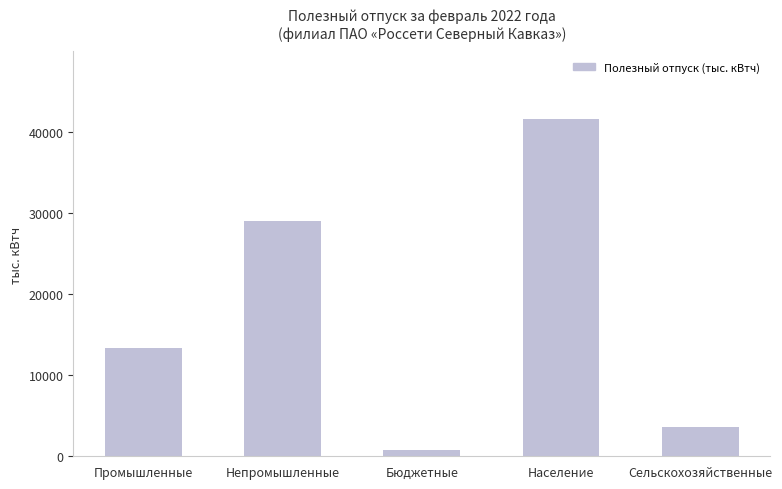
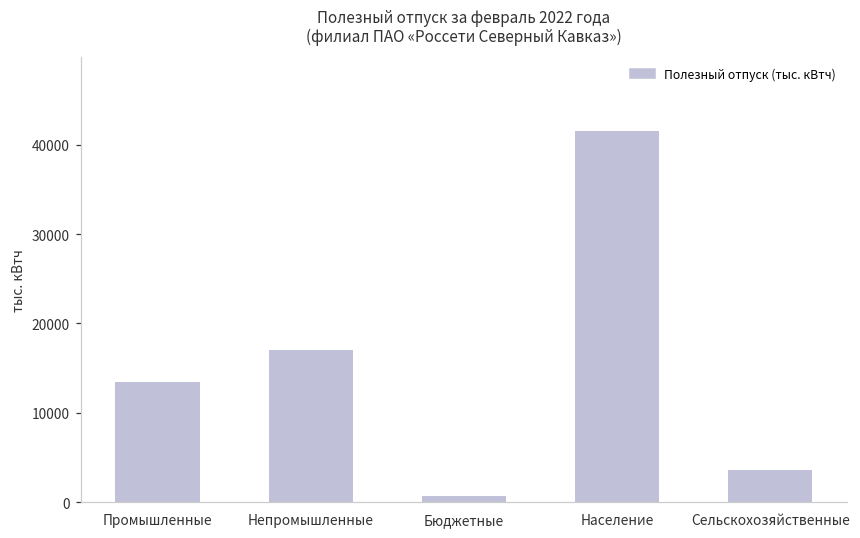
  {
    "Промышленные": 13000,
-   "Непромышленные": 29000,
+   "Непромышленные": 17000,
    "Бюджетные": 1000,
    "Население": 42000,
    "Сельскохозяйственные": 4000
  }
